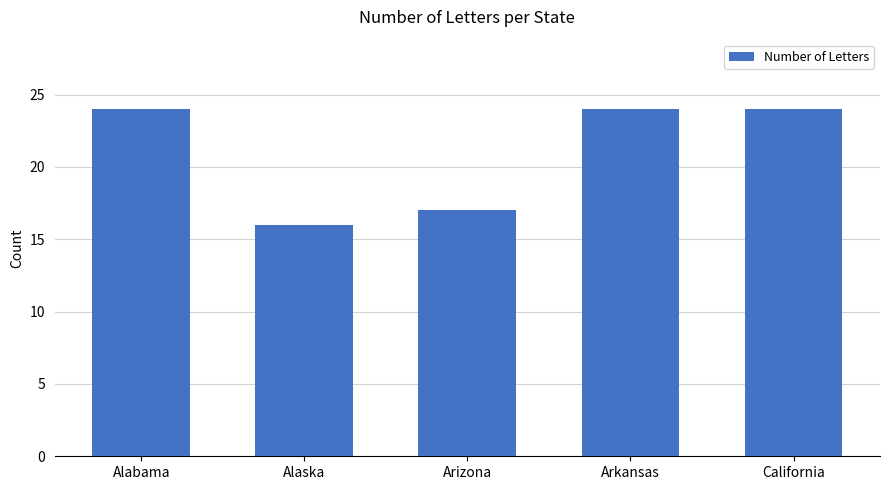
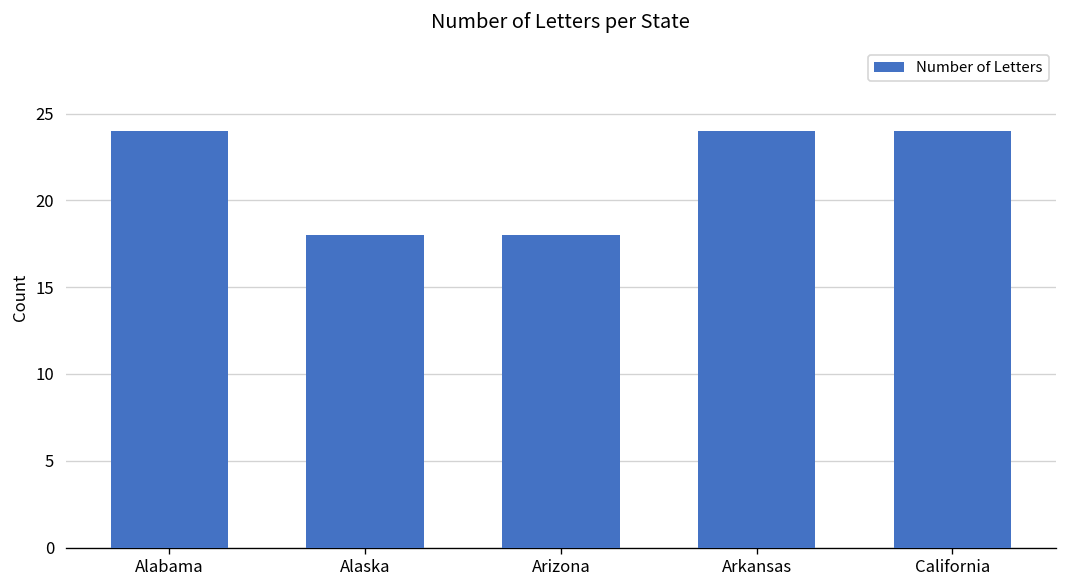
  {
    "Alabama": 24,
-   "Alaska": 16,
-   "Arizona": 17,
+   "Alaska": 18,
+   "Arizona": 18,
    "Arkansas": 24,
    "California": 24
  }
